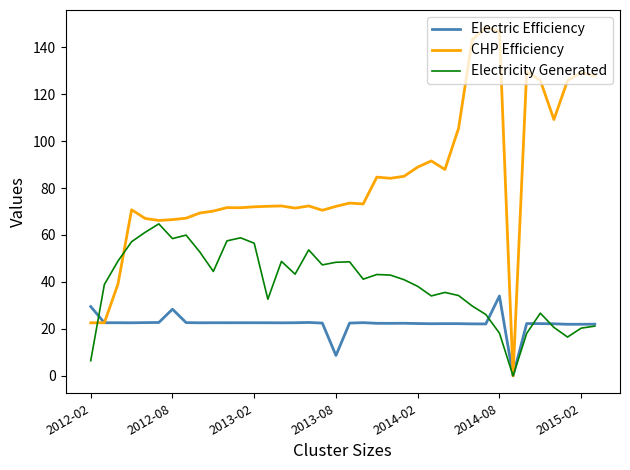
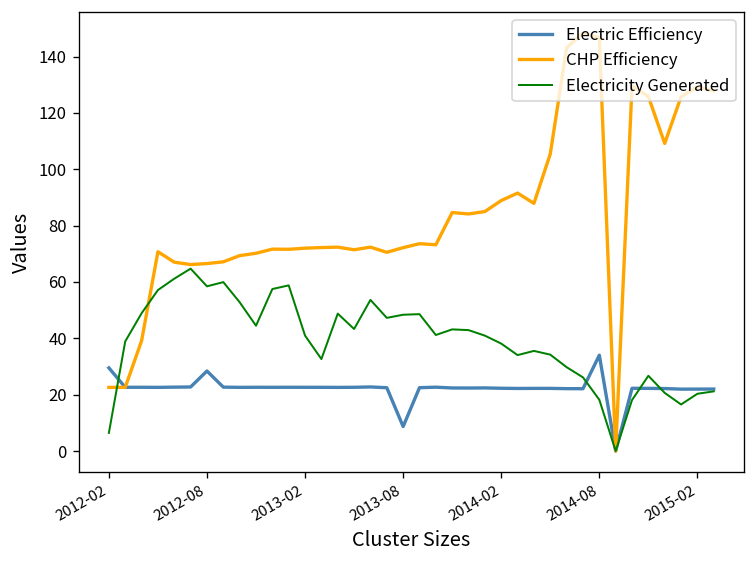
  {
    "Electric Efficiency": {
      "2012-02": 30,
      "2012-08": 28,
      "2013-02": 23,
      "2013-08": 9,
      "2014-02": 22,
      "2014-08": 34,
      "2015-02": 22
    },
    "CHP Efficiency": {
      "2012-02": 23,
      "2012-08": 67,
      "2013-02": 72,
      "2013-08": 72,
      "2014-02": 89
    },
    "Electricity Generated": {
      "2012-02": 6,
      "2012-08": 58,
-     "2013-02": 56,
+     "2013-02": 41,
      "2013-08": 48,
      "2014-02": 38,
      "2014-08": 18,
      "2015-02": 20
    }
  }
